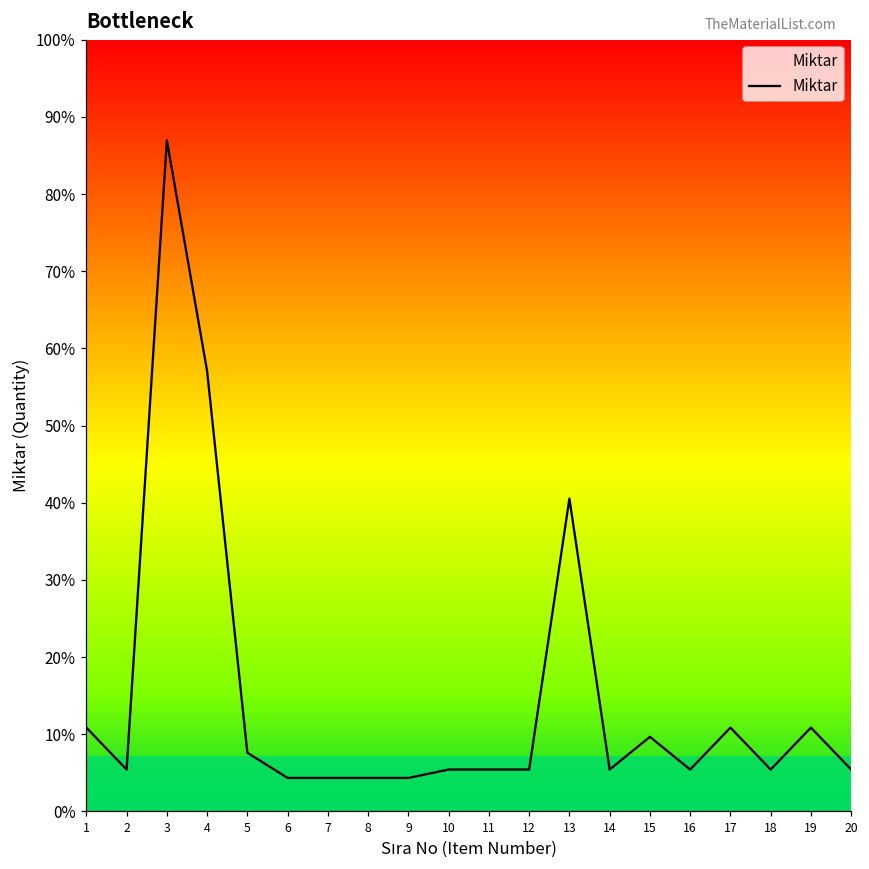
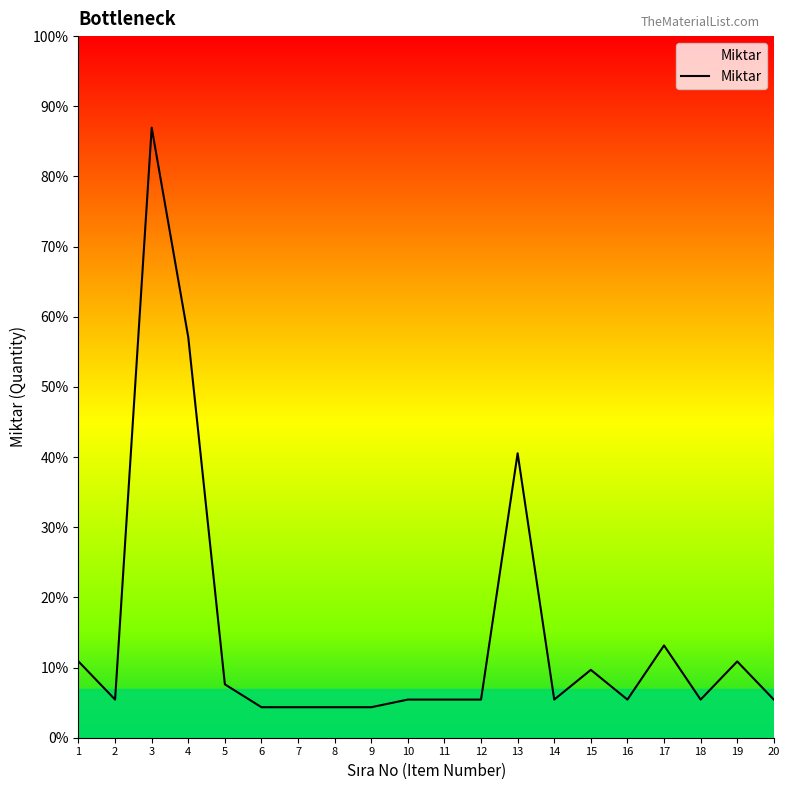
  {
    "1": "11%",
    "3": "87%",
    "4": "57%",
    "5": "8%",
    "13": "41%",
    "15": "10%",
-   "17": "11%",
+   "17": "13%",
    "19": "11%"
  }
